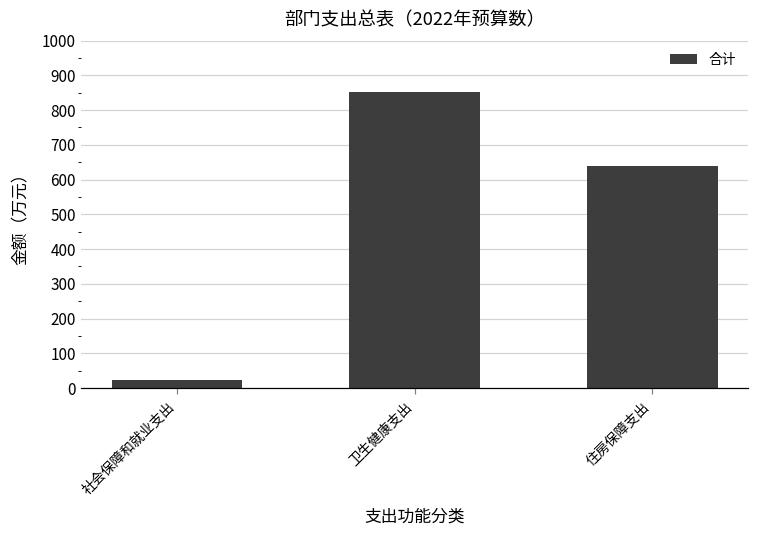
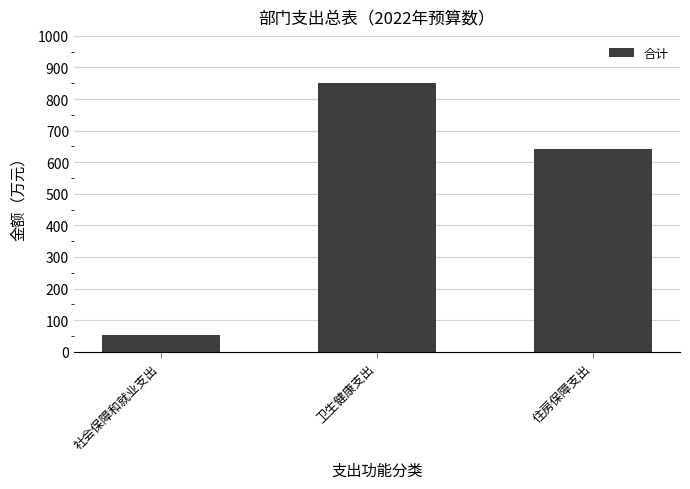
  {
-   "社会保障和就业支出": 20,
+   "社会保障和就业支出": 50,
    "卫生健康支出": 850,
    "住房保障支出": 640
  }
